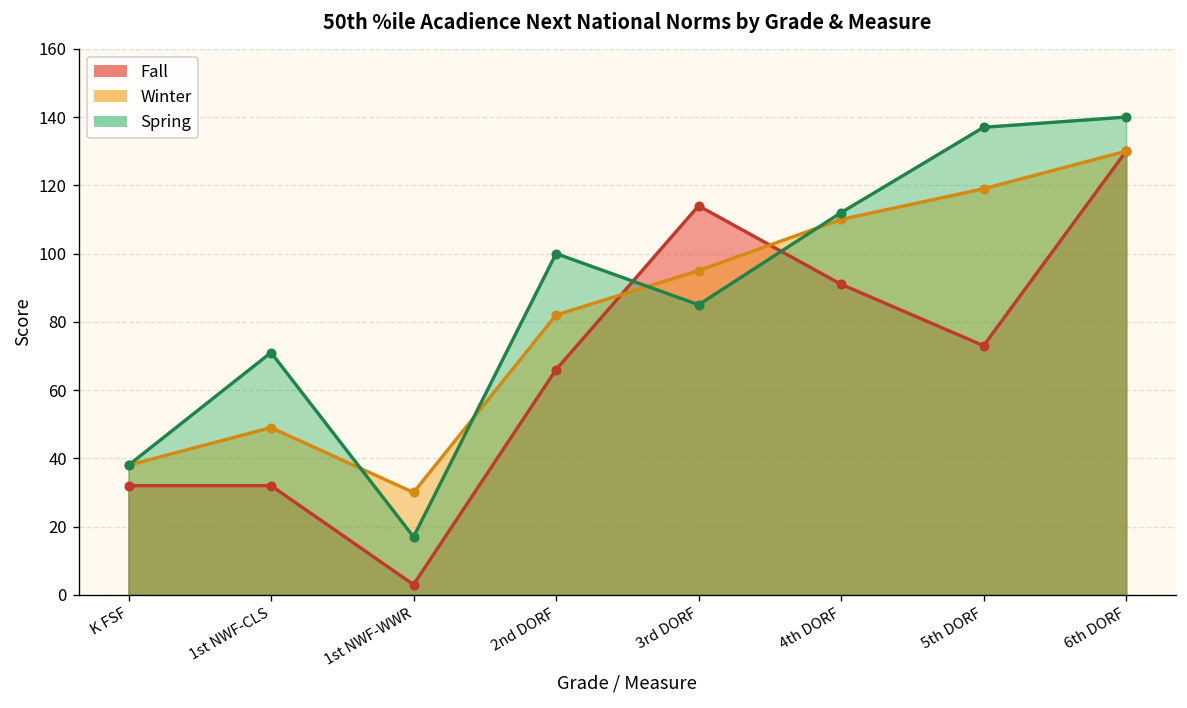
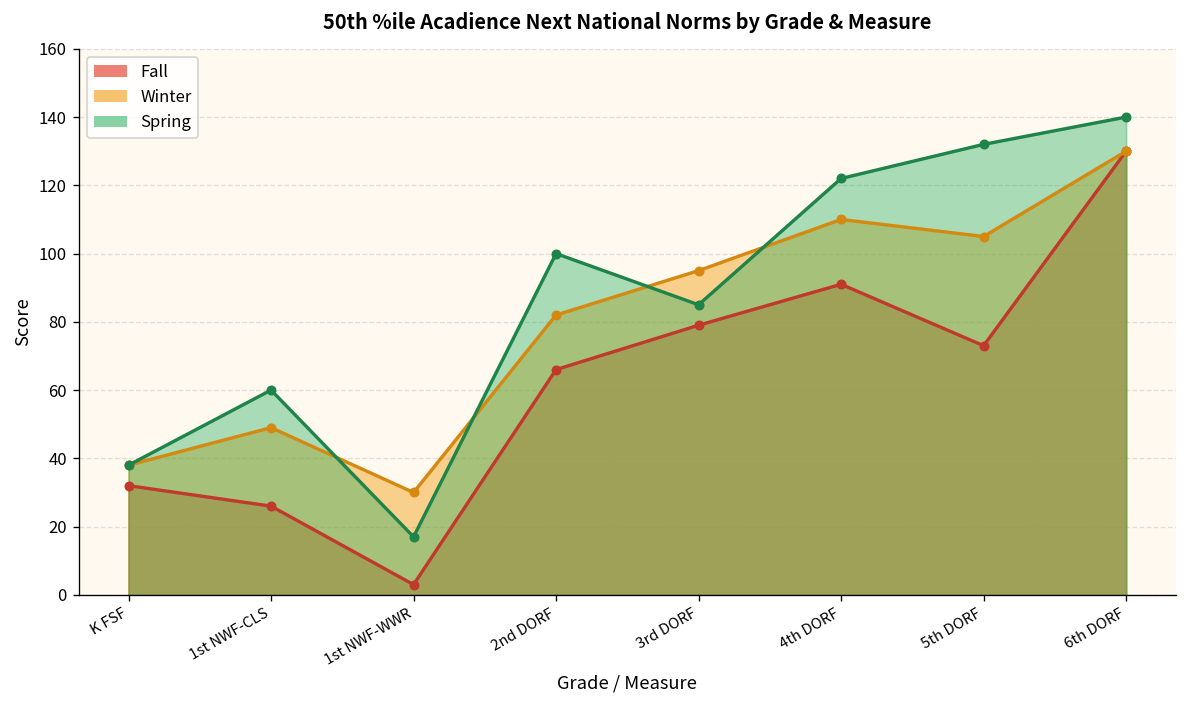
  {
    "Fall": {
      "K FSF": 32,
-     "1st NWF-CLS": 32,
+     "1st NWF-CLS": 26,
      "1st NWF-WWR": 3,
      "2nd DORF": 66,
-     "3rd DORF": 114,
+     "3rd DORF": 79,
      "4th DORF": 91,
      "5th DORF": 73
    },
    "Winter": {
      "1st NWF-CLS": 49,
      "1st NWF-WWR": 30,
      "2nd DORF": 82,
      "3rd DORF": 95,
      "4th DORF": 110,
-     "5th DORF": 119
+     "5th DORF": 105
    },
    "Spring": {
-     "1st NWF-CLS": 71,
+     "1st NWF-CLS": 60,
      "1st NWF-WWR": 17,
      "2nd DORF": 100,
      "3rd DORF": 85,
-     "4th DORF": 112,
-     "5th DORF": 137,
+     "4th DORF": 122,
+     "5th DORF": 132,
      "6th DORF": 140
    }
  }
